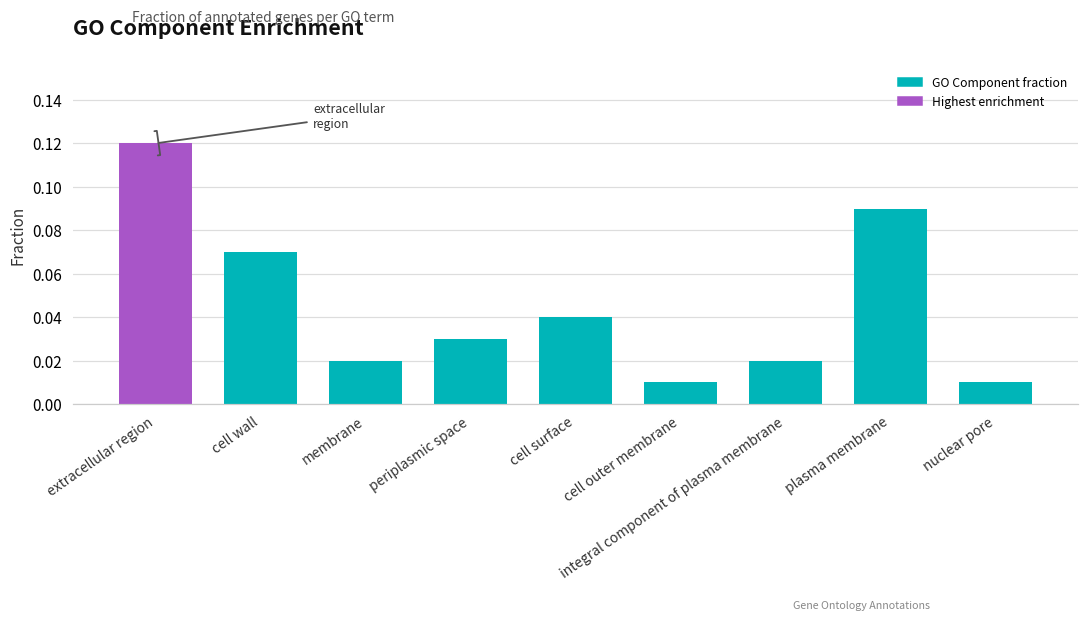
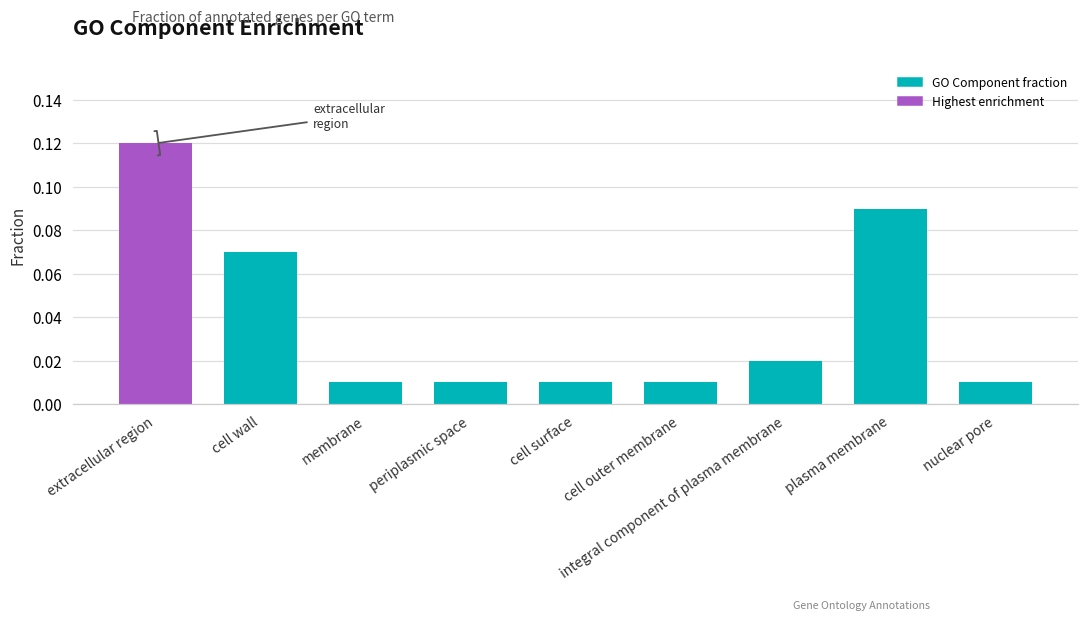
  {
    "extracellular region": 0.12,
    "cell wall": 0.07,
-   "membrane": 0.02,
-   "periplasmic space": 0.03,
-   "cell surface": 0.04,
+   "membrane": 0.01,
+   "periplasmic space": 0.01,
+   "cell surface": 0.01,
    "cell outer membrane": 0.01,
    "integral component of plasma membrane": 0.02,
    "plasma membrane": 0.09,
    "nuclear pore": 0.01
  }
